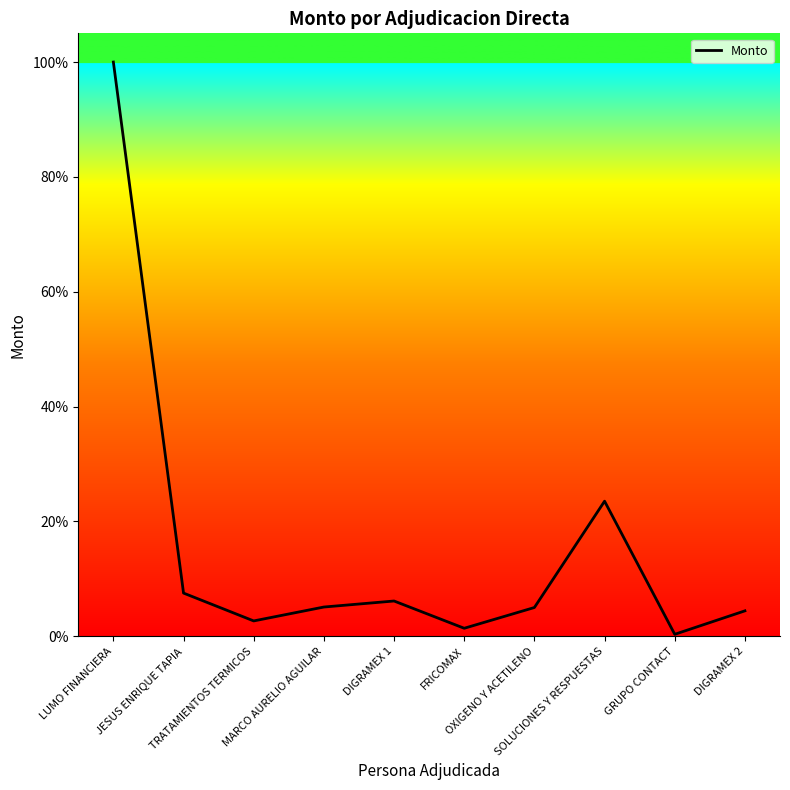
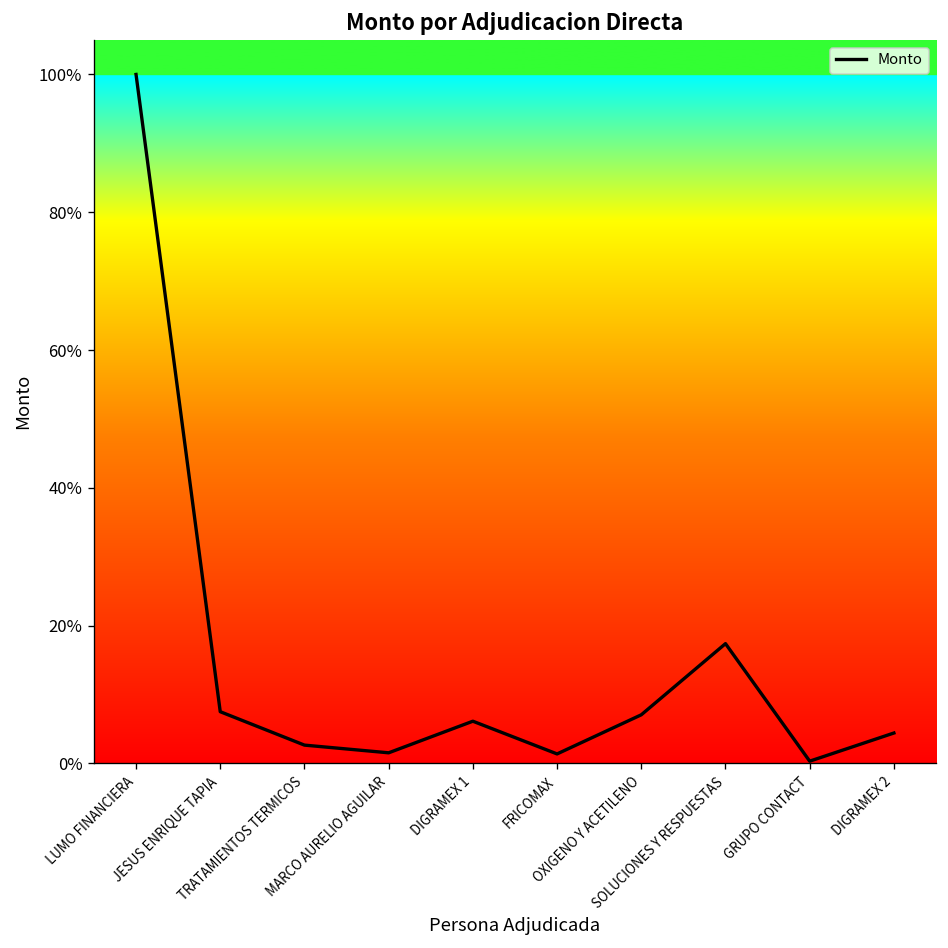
  {
    "LUMO FINANCIERA": "100%",
    "JESUS ENRIQUE TAPIA": "8%",
    "TRATAMIENTOS TERMICOS": "3%",
-   "MARCO AURELIO AGUILAR": "5%",
+   "MARCO AURELIO AGUILAR": "2%",
    "DIGRAMEX 1": "6%",
    "FRICOMAX": "1%",
-   "OXIGENO Y ACETILENO": "5%",
-   "SOLUCIONES Y RESPUESTAS": "24%",
+   "OXIGENO Y ACETILENO": "7%",
+   "SOLUCIONES Y RESPUESTAS": "17%",
    "GRUPO CONTACT": "0%",
    "DIGRAMEX 2": "4%"
  }
